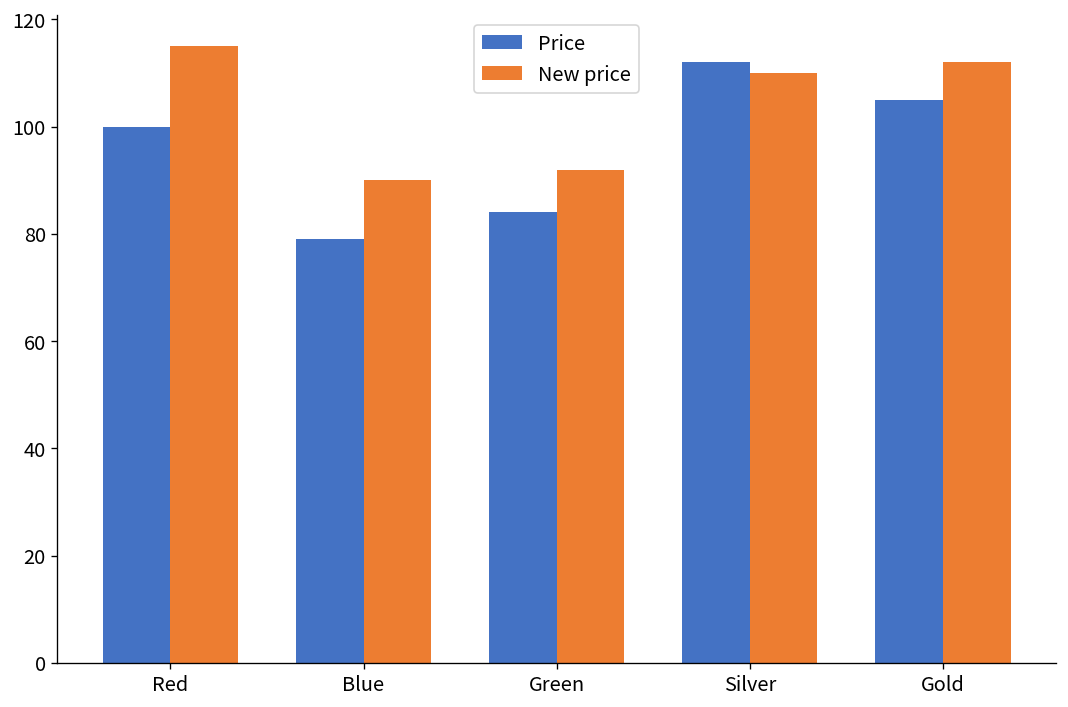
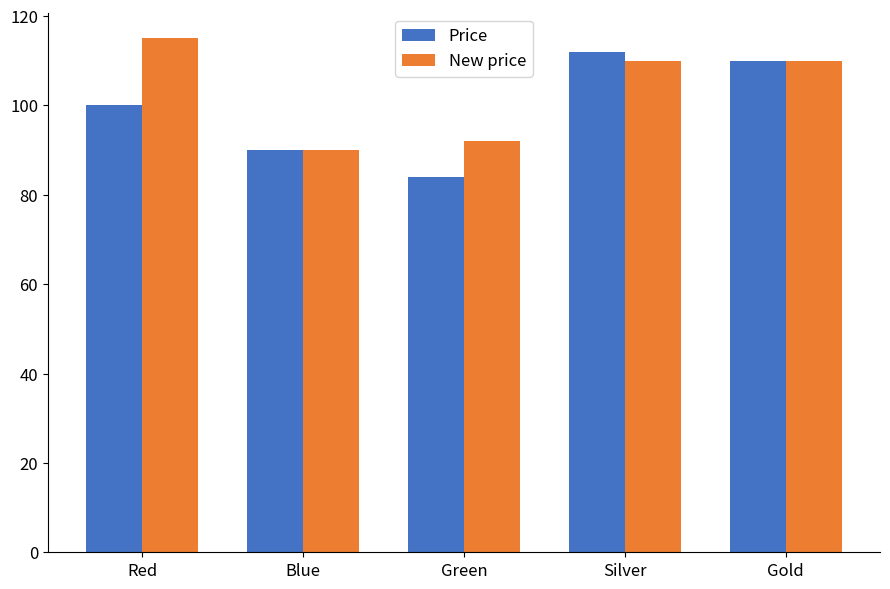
  {
    "Price": {
      "Red": 100,
-     "Blue": 79,
+     "Blue": 90,
      "Green": 84,
      "Silver": 112,
-     "Gold": 105
+     "Gold": 110
    },
    "New price": {
      "Red": 115,
      "Blue": 90,
      "Green": 92,
      "Silver": 110,
-     "Gold": 112
+     "Gold": 110
    }
  }
